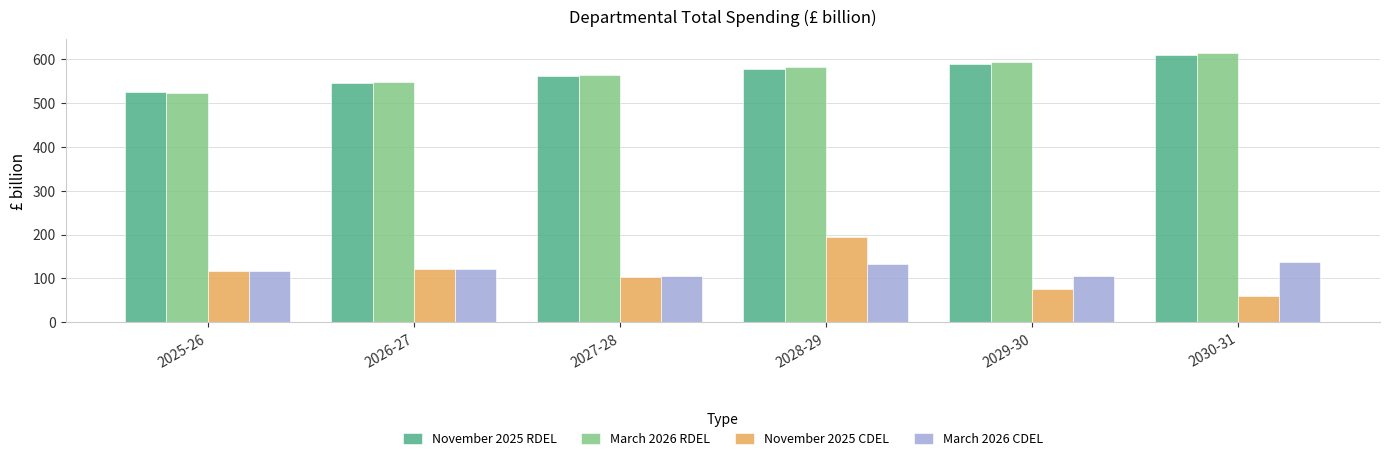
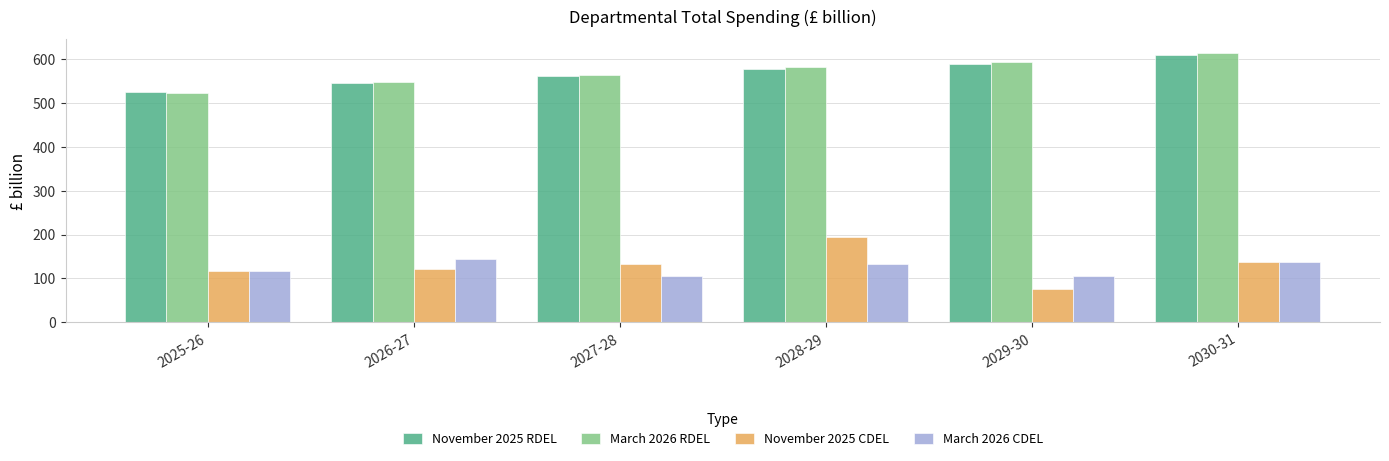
  {
    "November 2025 CDEL": {
      "2025-26": 120,
      "2026-27": 120,
-     "2027-28": 100,
+     "2027-28": 130,
      "2028-29": 190,
      "2029-30": 80,
-     "2030-31": 60
+     "2030-31": 140
    },
    "March 2026 CDEL": {
      "2025-26": 120,
-     "2026-27": 120,
+     "2026-27": 140,
      "2027-28": 100,
      "2028-29": 130,
      "2029-30": 100,
      "2030-31": 140
    }
  }
